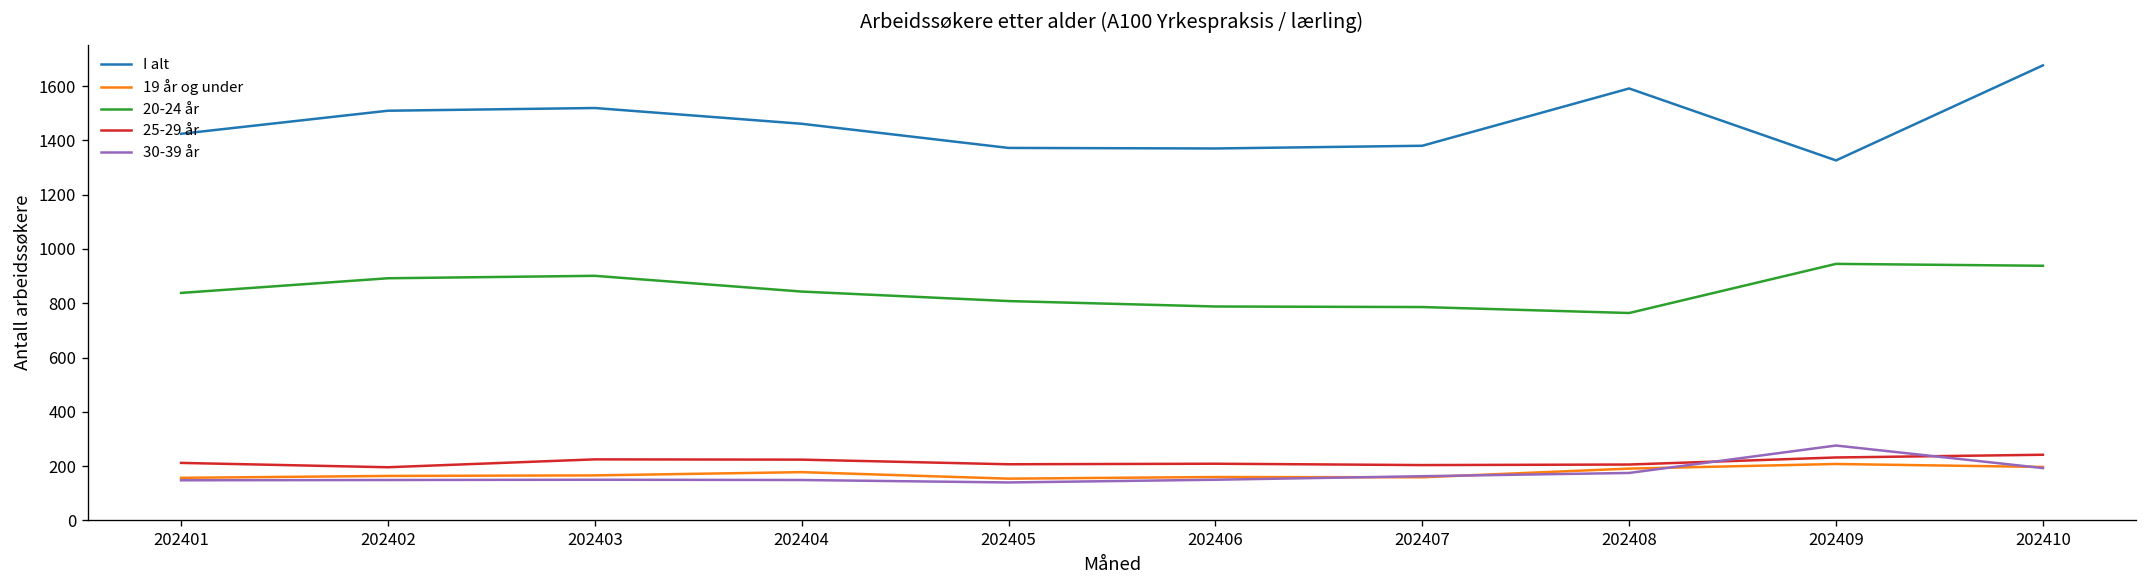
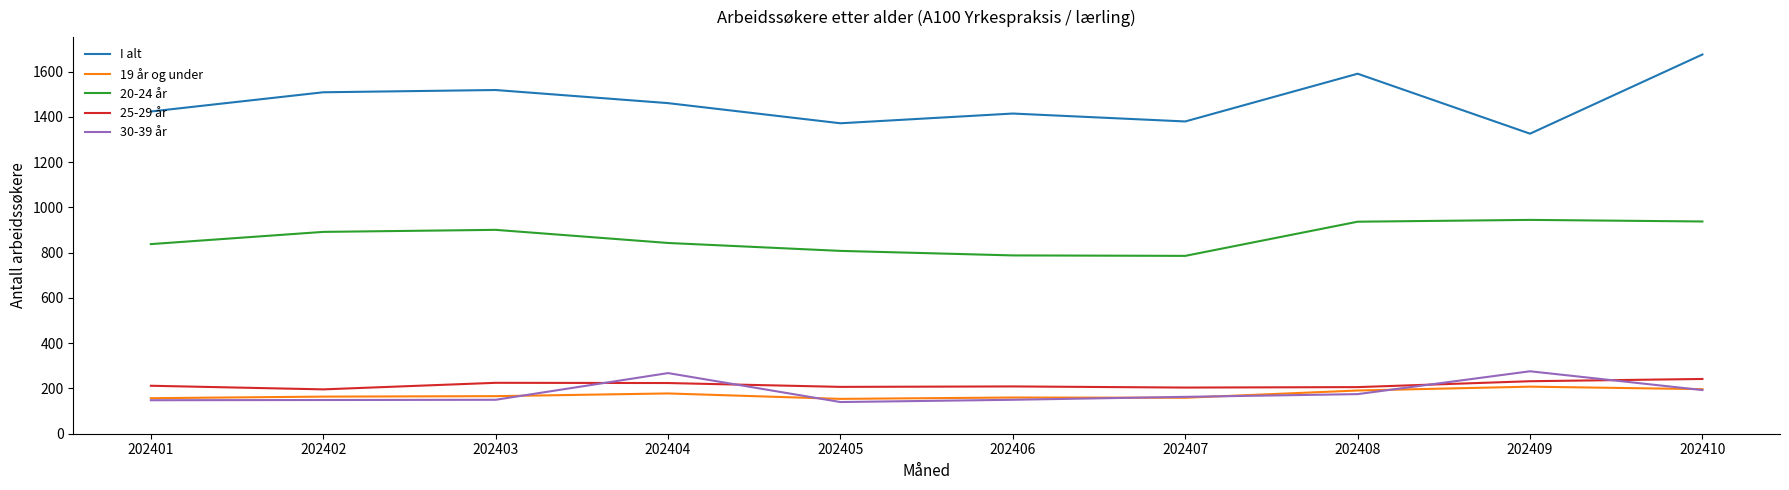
  {
    "I alt": {
      "202401": 1420,
      "202402": 1510,
      "202403": 1520,
      "202404": 1460,
      "202405": 1370,
-     "202406": 1370,
+     "202406": 1420,
      "202407": 1380,
      "202408": 1590,
      "202409": 1330,
      "202410": 1680
    },
    "19 år og under": {
      "202402": 160,
      "202403": 170,
      "202404": 180,
      "202405": 150,
      "202408": 190,
      "202409": 210
    },
    "20-24 år": {
      "202401": 840,
      "202402": 890,
      "202403": 900,
      "202404": 840,
      "202405": 810,
      "202406": 790,
      "202407": 790,
-     "202408": 760,
+     "202408": 940,
      "202409": 950,
      "202410": 940
    },
    "25-29 år": {
      "202401": 210,
      "202402": 200,
      "202403": 230,
      "202404": 220,
      "202405": 210,
      "202406": 210,
      "202407": 200,
      "202408": 210,
      "202409": 230,
      "202410": 240
    },
    "30-39 år": {
      "202402": 150,
      "202403": 150,
-     "202404": 150,
+     "202404": 270,
      "202405": 140,
      "202408": 180,
      "202409": 280
    }
  }
